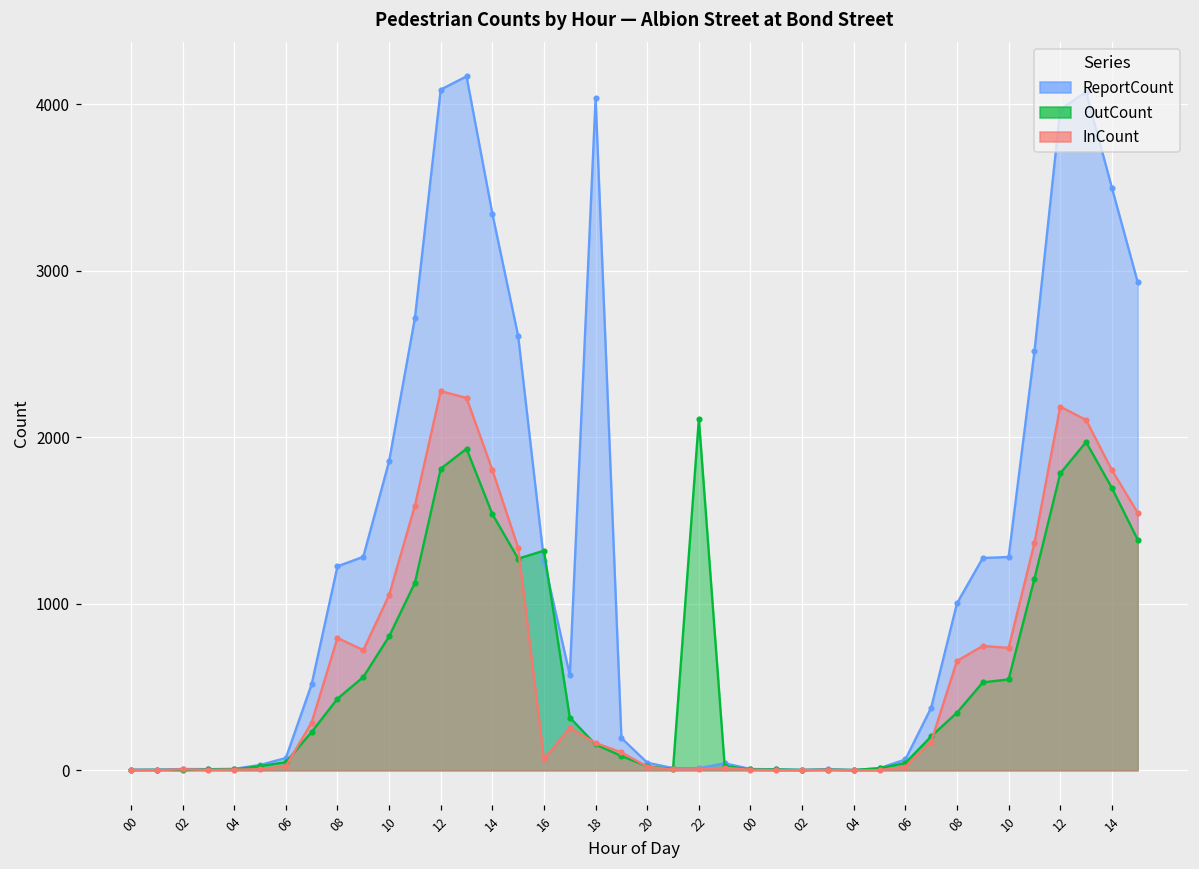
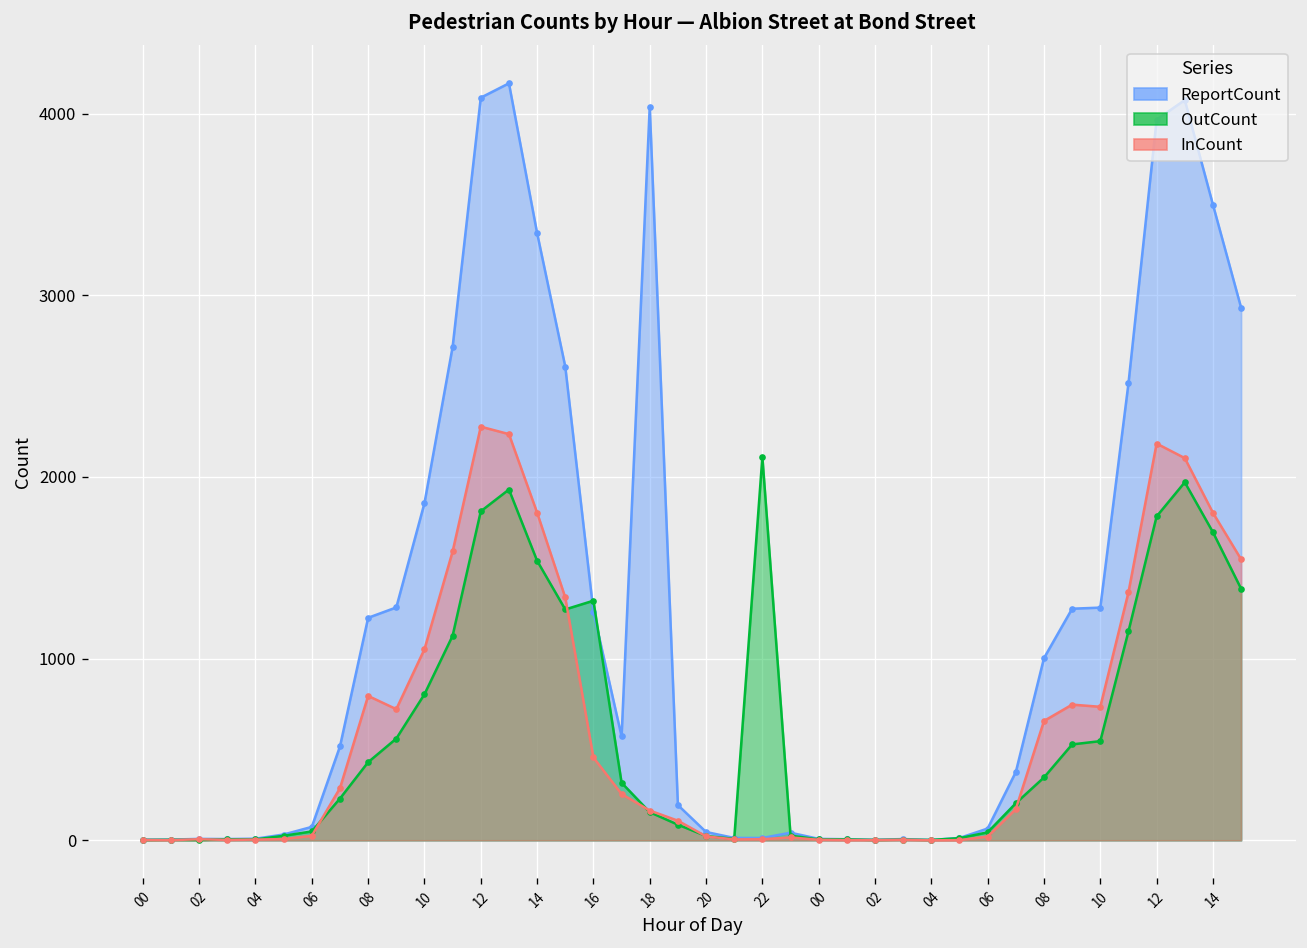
  {
    "ReportCount": {
      "16": 1260,
      "18": 4040,
      "20": 50
    },
    "OutCount": {
      "16": 1320,
      "22": 2110
    },
    "InCount": {
-     "16": 70
+     "16": 460
    }
  }
